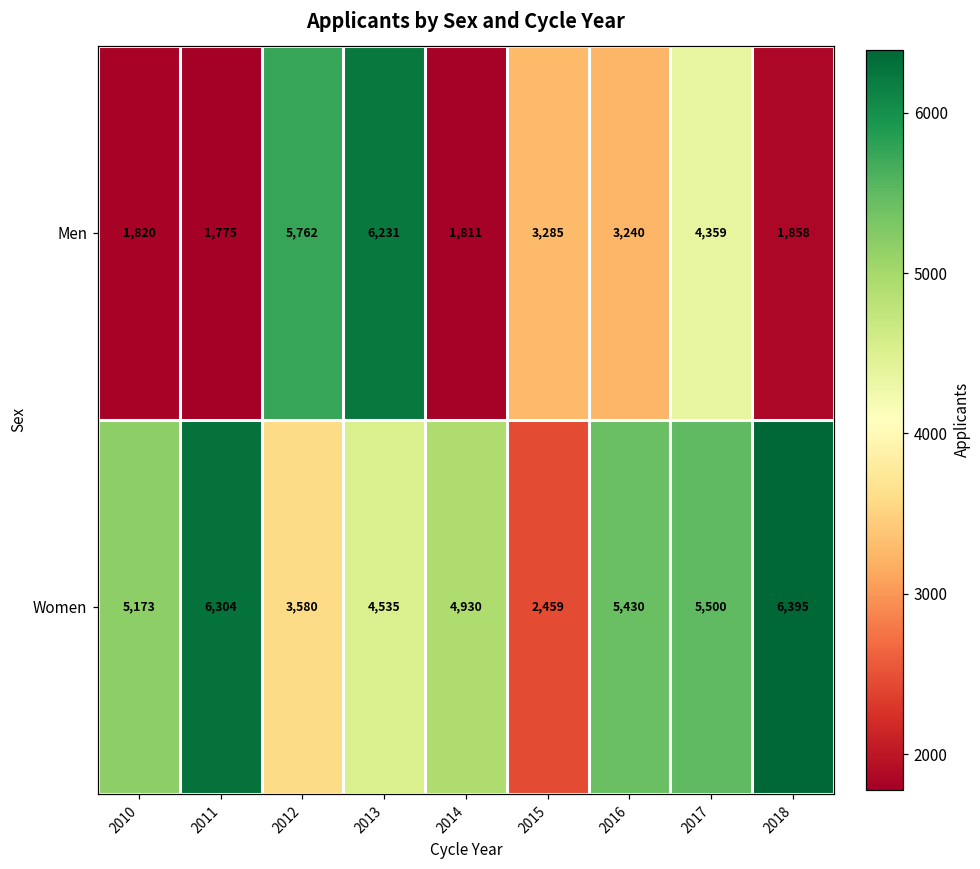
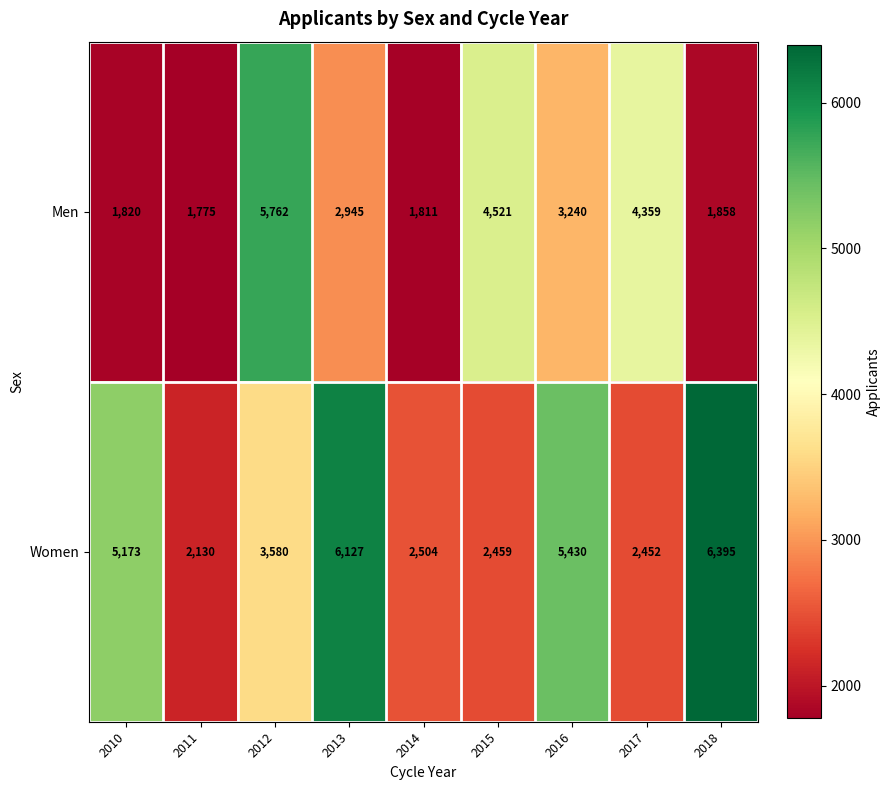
  {
    "Men": {
      "2010": "1,820",
      "2011": "1,775",
      "2012": "5,762",
-     "2013": "6,231",
+     "2013": "2,945",
      "2014": "1,811",
-     "2015": "3,285",
+     "2015": "4,521",
      "2016": "3,240",
      "2017": "4,359",
      "2018": "1,858"
    },
    "Women": {
      "2010": "5,173",
-     "2011": "6,304",
+     "2011": "2,130",
      "2012": "3,580",
-     "2013": "4,535",
-     "2014": "4,930",
+     "2013": "6,127",
+     "2014": "2,504",
      "2015": "2,459",
      "2016": "5,430",
-     "2017": "5,500",
+     "2017": "2,452",
      "2018": "6,395"
    }
  }
